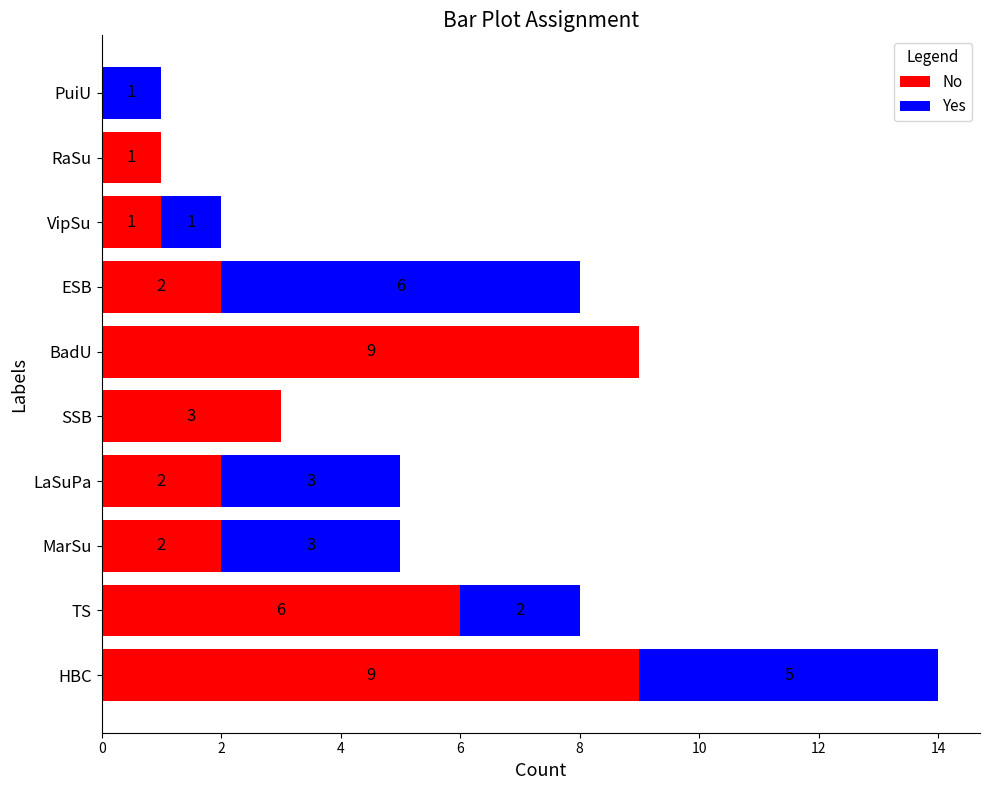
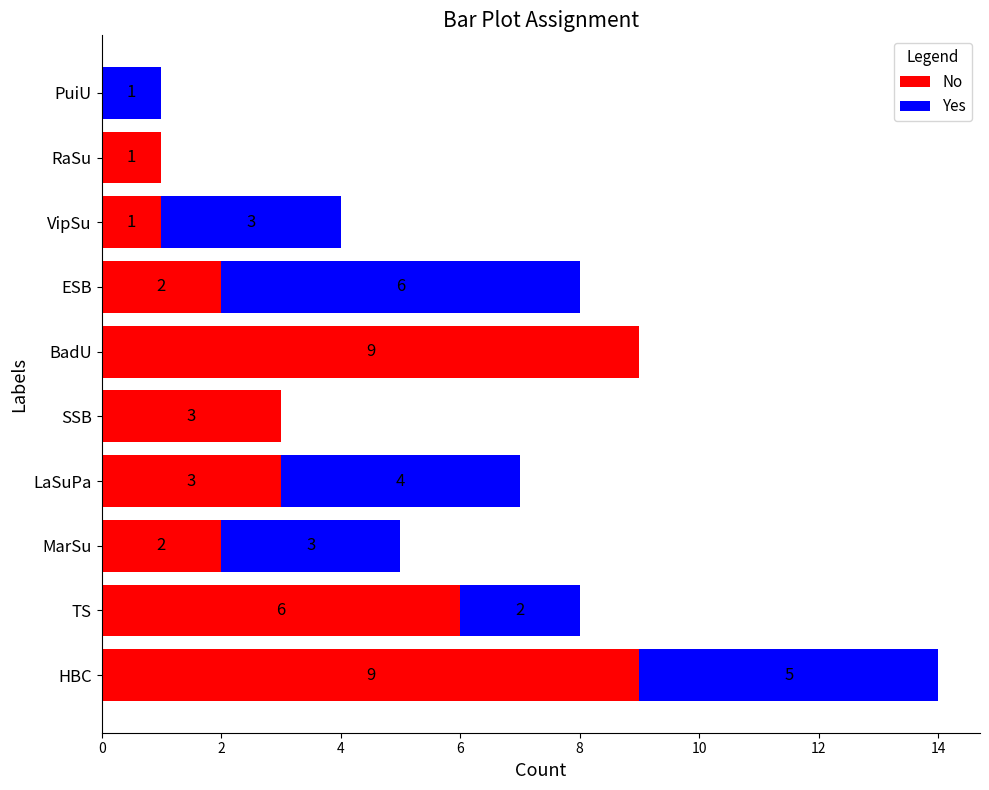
  {
    "No": {
      "RaSu": 1,
      "VipSu": 1,
      "ESB": 2,
      "BadU": 9,
      "SSB": 3,
-     "LaSuPa": 2,
+     "LaSuPa": 3,
      "MarSu": 2,
      "TS": 6,
      "HBC": 9
    },
    "Yes": {
      "PuiU": 1,
-     "VipSu": 1,
+     "VipSu": 3,
      "ESB": 6,
-     "LaSuPa": 3,
+     "LaSuPa": 4,
      "MarSu": 3,
      "TS": 2,
      "HBC": 5
    }
  }
